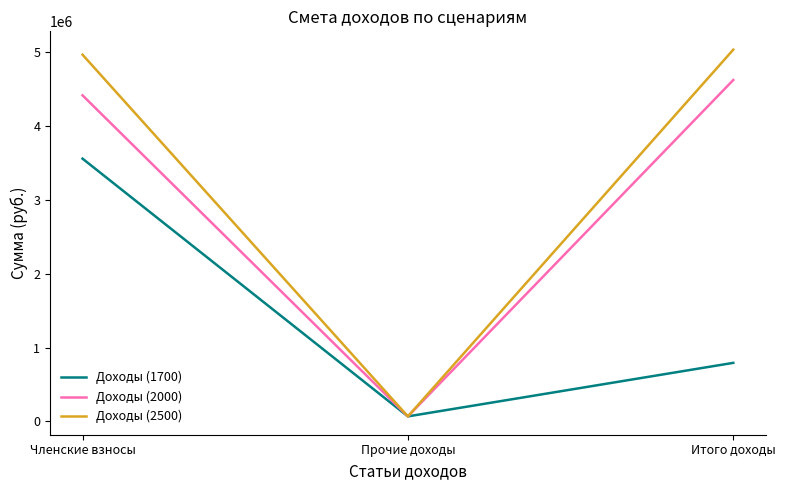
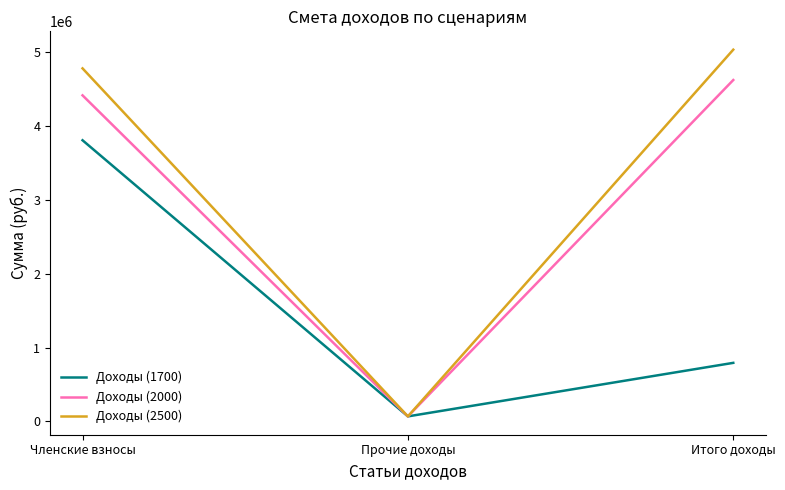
  {
    "Доходы (1700)": {
-     "Членские взносы": 3600000,
+     "Членские взносы": 3800000,
      "Итого доходы": 800000
    },
    "Доходы (2000)": {
      "Членские взносы": 4400000,
      "Итого доходы": 4600000
    },
    "Доходы (2500)": {
-     "Членские взносы": 5000000,
+     "Членские взносы": 4800000,
      "Итого доходы": 5000000
    }
  }
